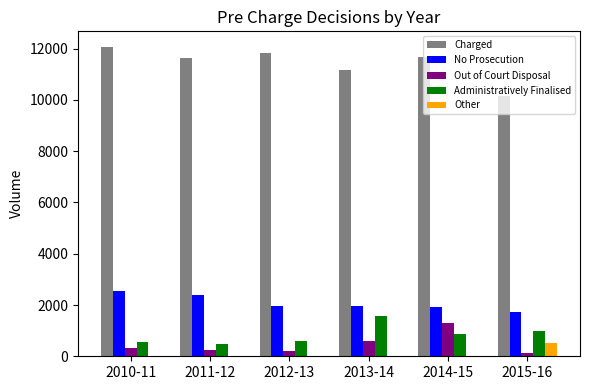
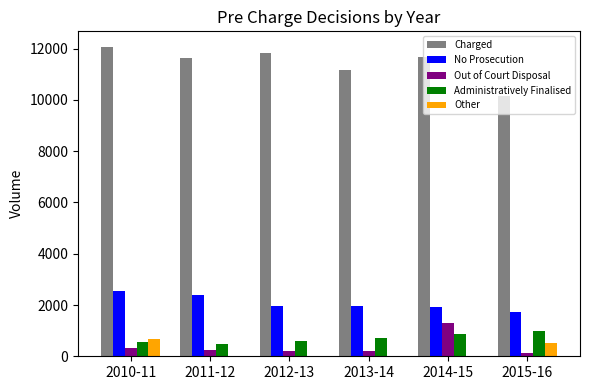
  {
    "Charged": {
      "2010-11": 12100,
      "2011-12": 11600,
      "2012-13": 11800,
      "2013-14": 11200
    },
    "No Prosecution": {
      "2010-11": 2600,
      "2011-12": 2400,
      "2012-13": 1900,
      "2013-14": 2000,
      "2014-15": 1900,
      "2015-16": 1700
    },
    "Out of Court Disposal": {
      "2010-11": 300,
      "2011-12": 300,
      "2012-13": 200,
-     "2013-14": 600,
+     "2013-14": 200,
      "2014-15": 1300,
      "2015-16": 100
    },
    "Administratively Finalised": {
      "2010-11": 600,
      "2011-12": 500,
      "2012-13": 600,
-     "2013-14": 1600,
+     "2013-14": 700,
      "2014-15": 900,
      "2015-16": 1000
    },
    "Other": {
-     "2010-11": 0,
+     "2010-11": 700,
      "2015-16": 500
    }
  }
